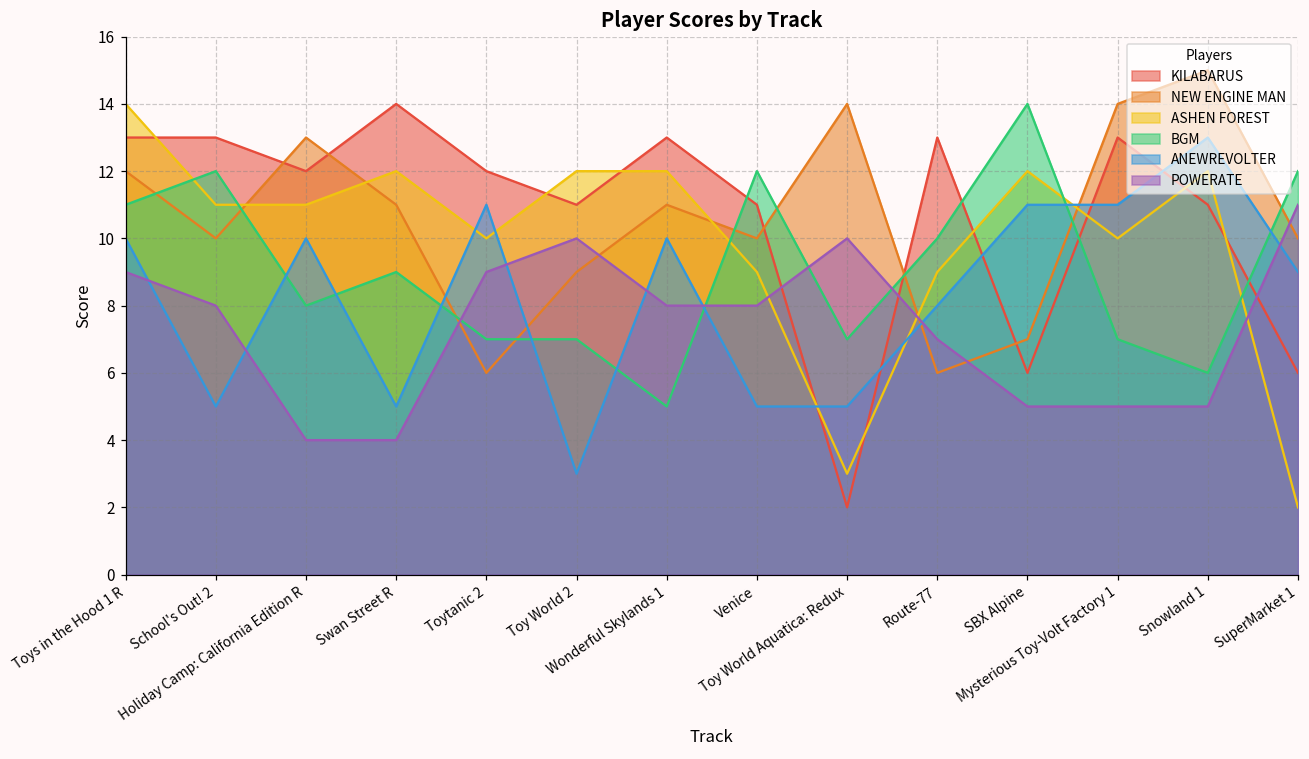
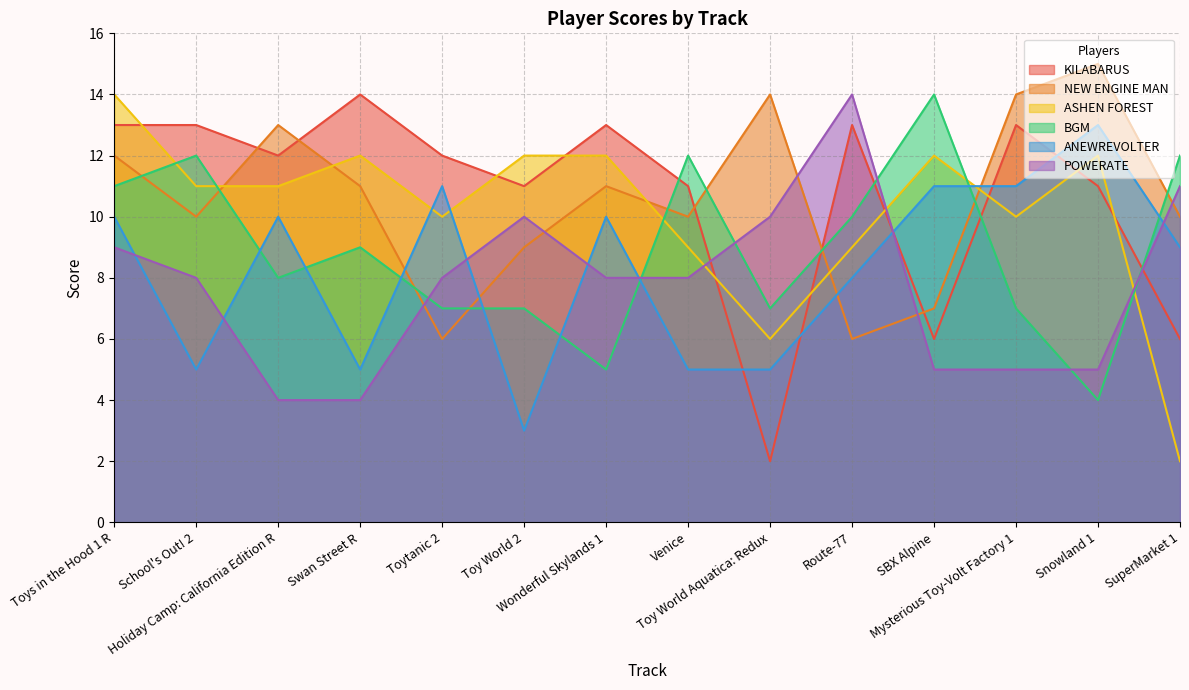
  {
    "ASHEN FOREST": {
      "Toys in the Hood 1 R": 14,
      "School's Out! 2": 11,
      "Holiday Camp: California Edition R": 11,
      "Swan Street R": 12,
      "Toytanic 2": 10,
      "Toy World 2": 12,
      "Wonderful Skylands 1": 12,
      "Venice": 9,
-     "Toy World Aquatica: Redux": 3,
+     "Toy World Aquatica: Redux": 6,
      "Route-77": 9,
      "SBX Alpine": 12,
      "Mysterious Toy-Volt Factory 1": 10,
      "SuperMarket 1": 2
    },
    "BGM": {
      "Toys in the Hood 1 R": 11,
      "School's Out! 2": 12,
      "Holiday Camp: California Edition R": 8,
      "Swan Street R": 9,
      "Toytanic 2": 7,
      "Toy World 2": 7,
      "Wonderful Skylands 1": 5,
      "Venice": 12,
      "Toy World Aquatica: Redux": 7,
      "Route-77": 10,
      "SBX Alpine": 14,
      "Mysterious Toy-Volt Factory 1": 7,
-     "Snowland 1": 6,
+     "Snowland 1": 4,
      "SuperMarket 1": 12
    },
    "ANEWREVOLTER": {
      "Toys in the Hood 1 R": 10,
      "School's Out! 2": 5,
      "Holiday Camp: California Edition R": 10,
      "Swan Street R": 5,
      "Toytanic 2": 11,
      "Toy World 2": 3,
      "Wonderful Skylands 1": 10,
      "Venice": 5,
      "Toy World Aquatica: Redux": 5,
      "Route-77": 8,
      "SBX Alpine": 11,
      "Mysterious Toy-Volt Factory 1": 11,
      "SuperMarket 1": 9
    },
    "POWERATE": {
      "Toys in the Hood 1 R": 9,
      "School's Out! 2": 8,
      "Holiday Camp: California Edition R": 4,
      "Swan Street R": 4,
-     "Toytanic 2": 9,
+     "Toytanic 2": 8,
      "Toy World 2": 10,
      "Wonderful Skylands 1": 8,
      "Venice": 8,
      "Toy World Aquatica: Redux": 10,
-     "Route-77": 7,
+     "Route-77": 14,
      "SBX Alpine": 5,
      "Mysterious Toy-Volt Factory 1": 5,
      "Snowland 1": 5,
      "SuperMarket 1": 11
    }
  }
